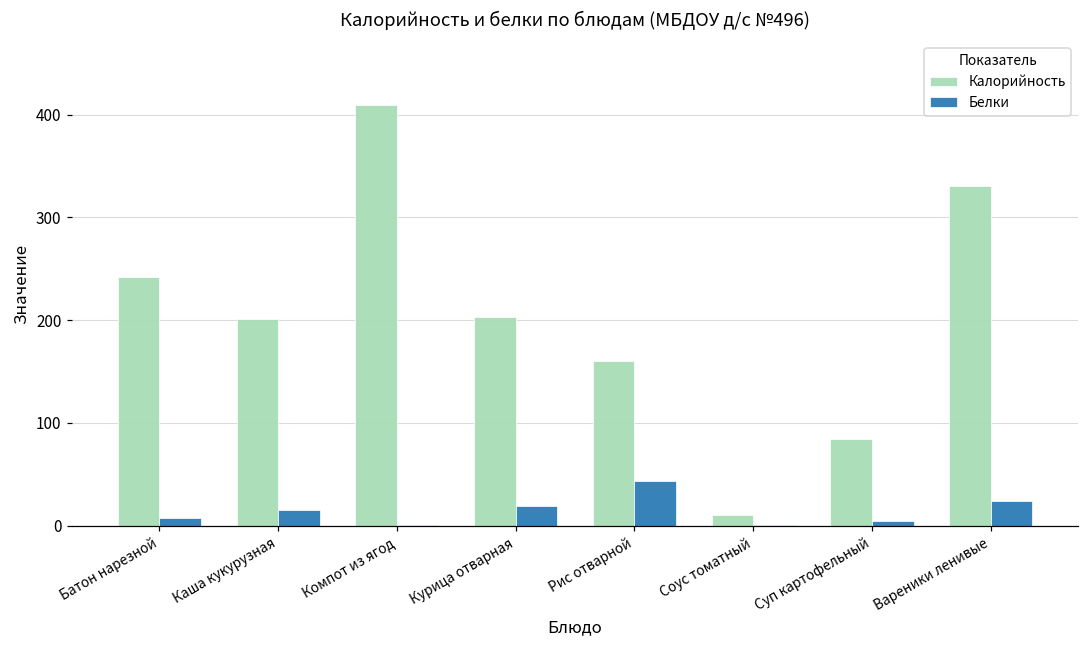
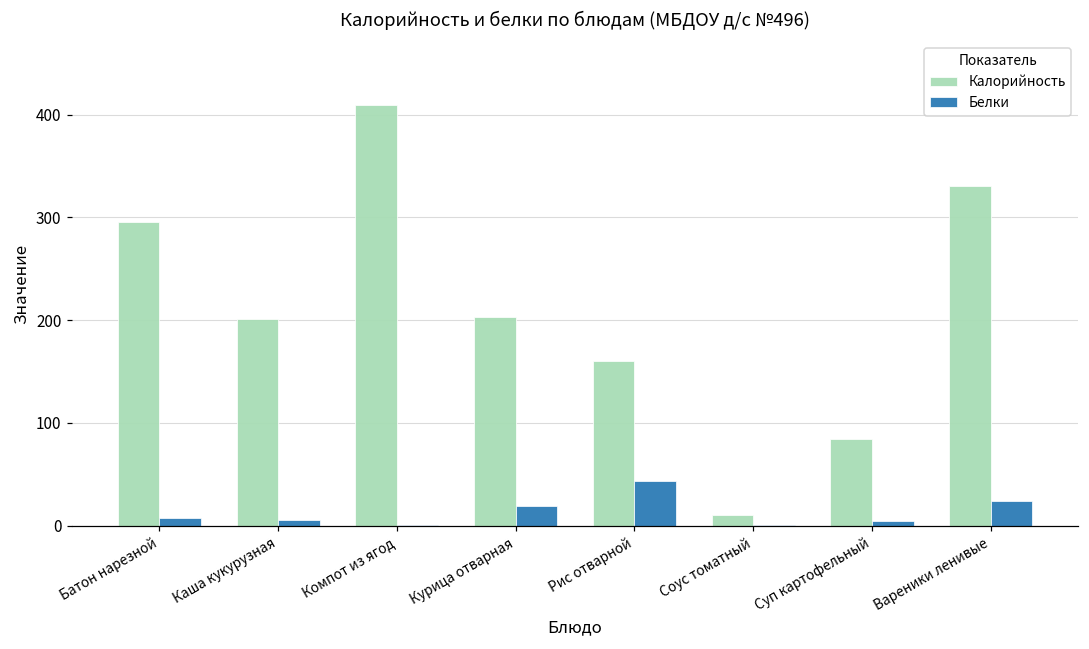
  {
    "Калорийность": {
-     "Батон нарезной": 240,
+     "Батон нарезной": 300,
      "Каша кукурузная": 200,
      "Компот из ягод": 410,
      "Курица отварная": 200,
      "Рис отварной": 160,
      "Соус томатный": 10,
      "Суп картофельный": 80,
      "Вареники ленивые": 330
    },
    "Белки": {
      "Батон нарезной": 10,
-     "Каша кукурузная": 20,
+     "Каша кукурузная": 10,
      "Курица отварная": 20,
      "Рис отварной": 40,
      "Суп картофельный": 0,
      "Вареники ленивые": 20
    }
  }
